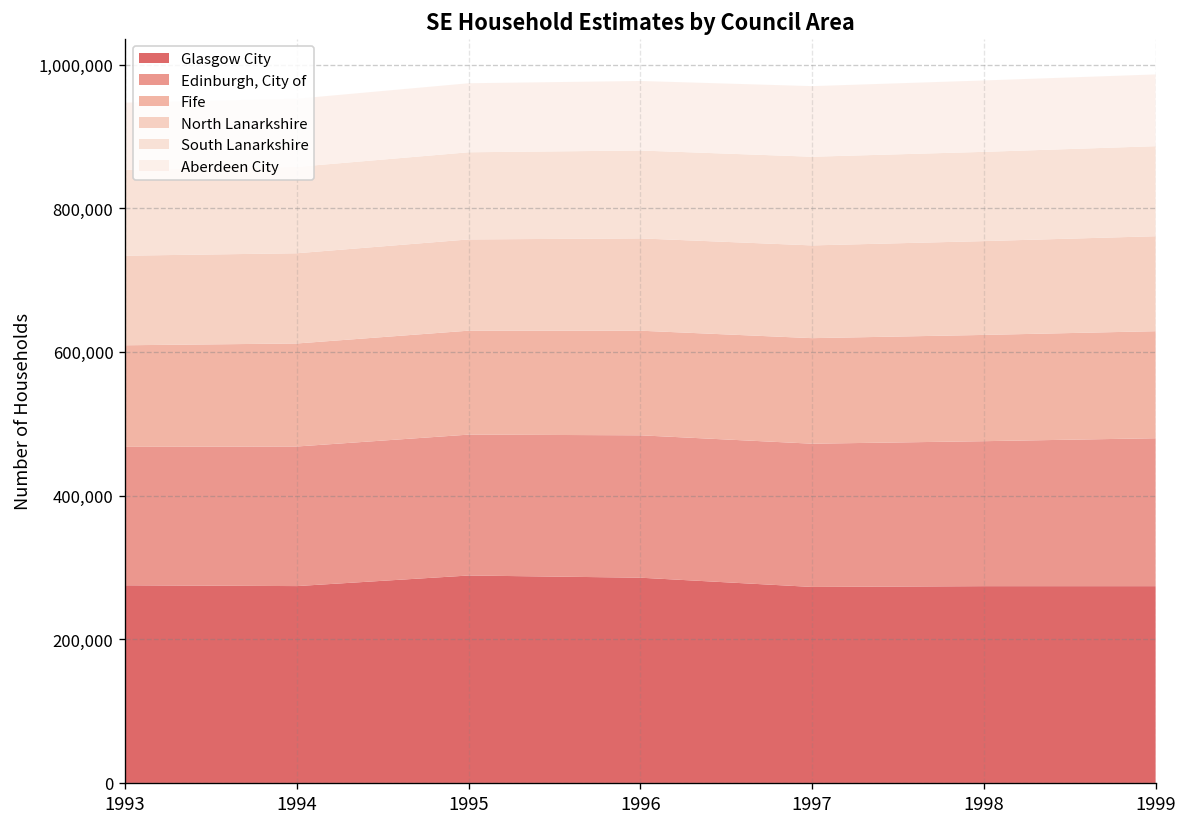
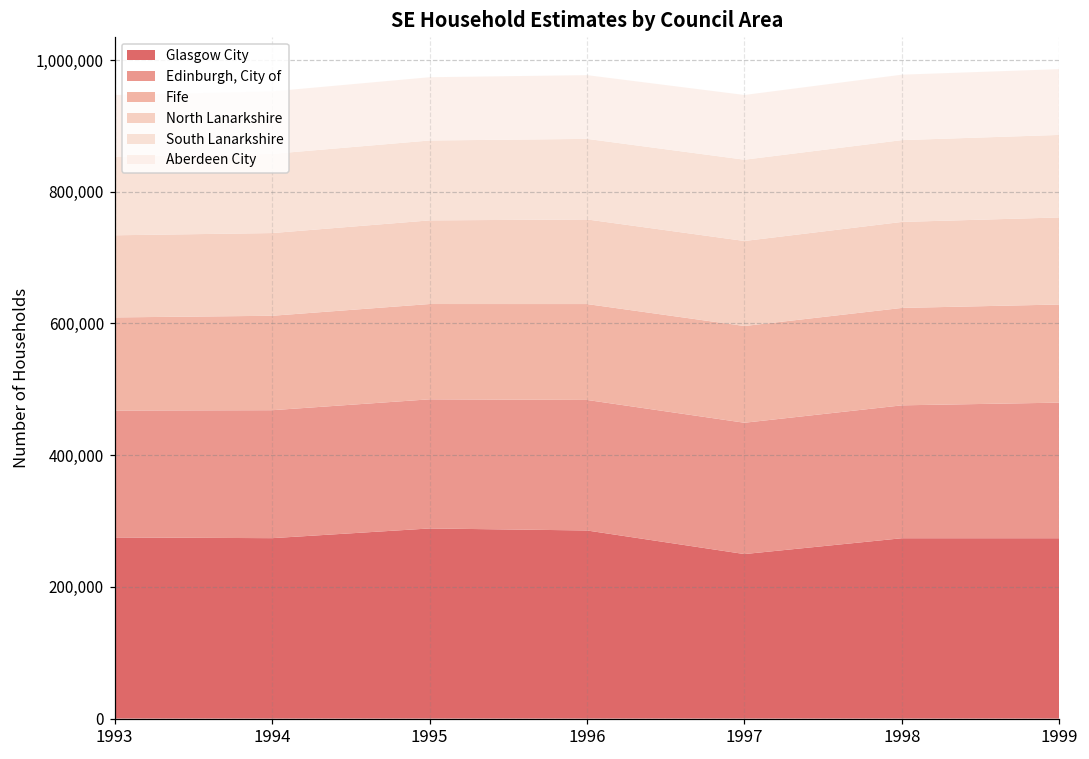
  {
    "Glasgow City": {
      "1993": "280,000",
      "1994": "270,000",
      "1995": "290,000",
      "1996": "290,000",
-     "1997": "270,000",
+     "1997": "250,000",
      "1998": "270,000",
      "1999": "270,000"
    }
  }
